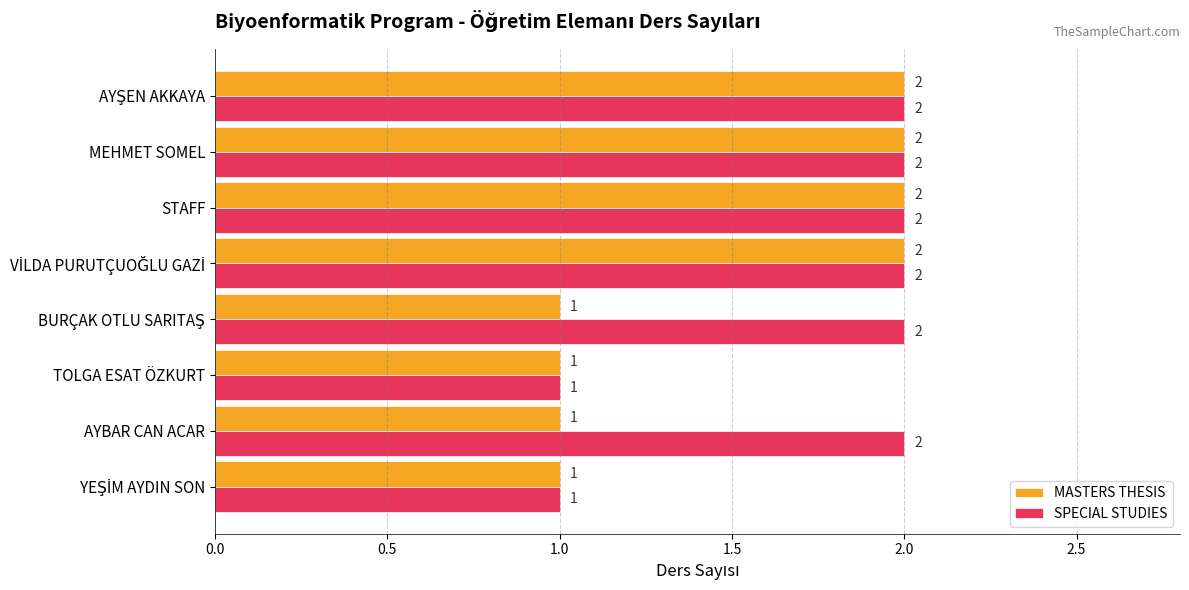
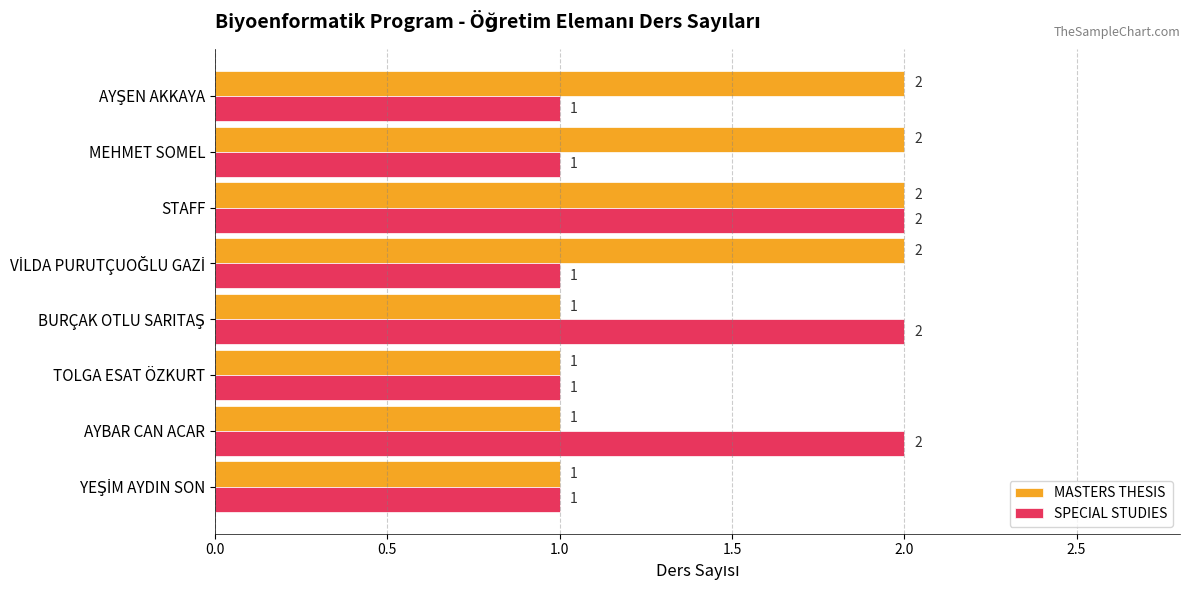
  {
    "MASTERS THESIS": {
      "AYŞEN AKKAYA": 2,
      "MEHMET SOMEL": 2,
      "STAFF": 2,
      "VİLDA PURUTÇUOĞLU GAZİ": 2,
      "BURÇAK OTLU SARITAŞ": 1,
      "TOLGA ESAT ÖZKURT": 1,
      "AYBAR CAN ACAR": 1,
      "YEŞİM AYDIN SON": 1
    },
    "SPECIAL STUDIES": {
-     "AYŞEN AKKAYA": 2,
-     "MEHMET SOMEL": 2,
+     "AYŞEN AKKAYA": 1,
+     "MEHMET SOMEL": 1,
      "STAFF": 2,
-     "VİLDA PURUTÇUOĞLU GAZİ": 2,
+     "VİLDA PURUTÇUOĞLU GAZİ": 1,
      "BURÇAK OTLU SARITAŞ": 2,
      "TOLGA ESAT ÖZKURT": 1,
      "AYBAR CAN ACAR": 2,
      "YEŞİM AYDIN SON": 1
    }
  }
